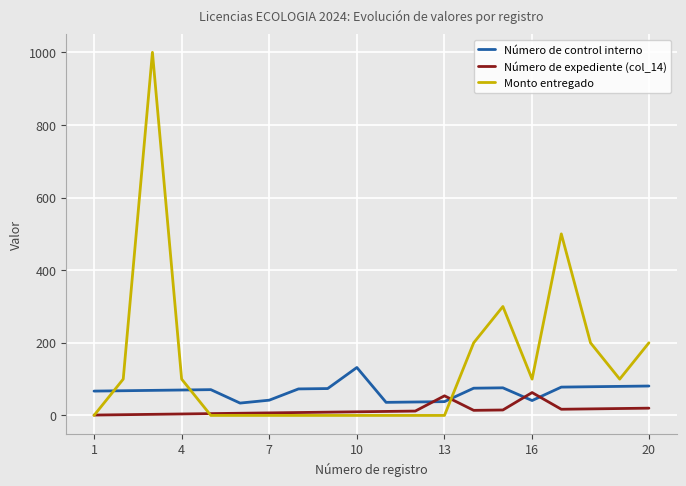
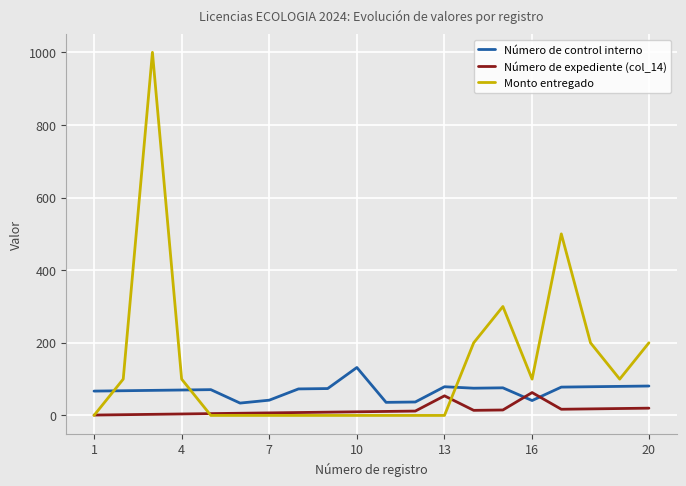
  {
    "Número de control interno": {
      "1": 70,
      "4": 70,
      "7": 40,
      "10": 130,
-     "13": 40,
+     "13": 80,
      "16": 40,
      "20": 80
    },
    "Número de expediente (col_14)": {
      "4": 0,
      "10": 10,
      "13": 50,
      "16": 60,
      "20": 20
    },
    "Monto entregado": {
      "4": 100,
      "10": 0,
      "13": 0,
      "16": 100,
      "20": 200
    }
  }
